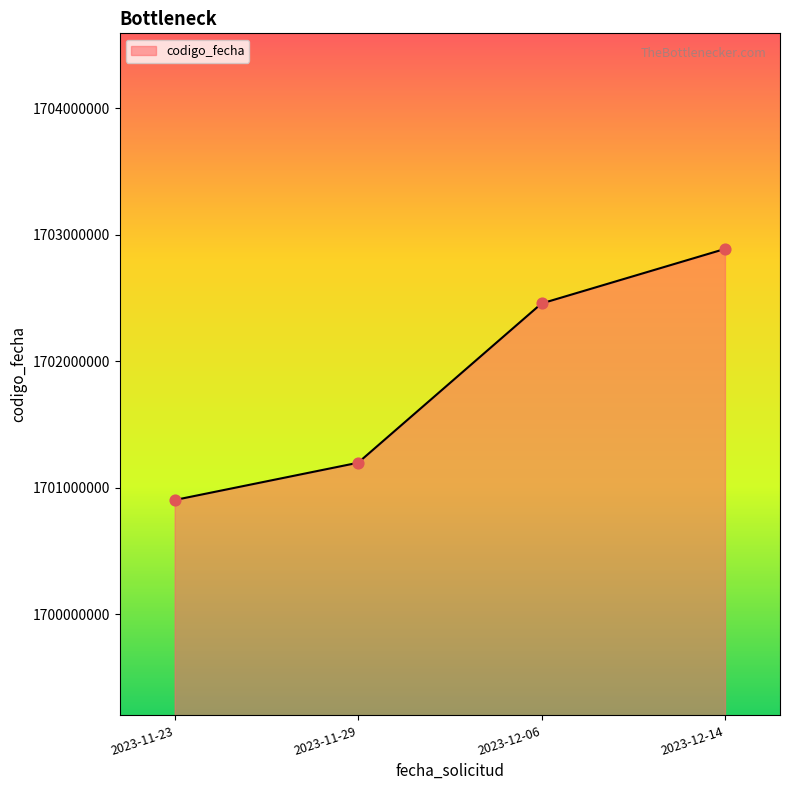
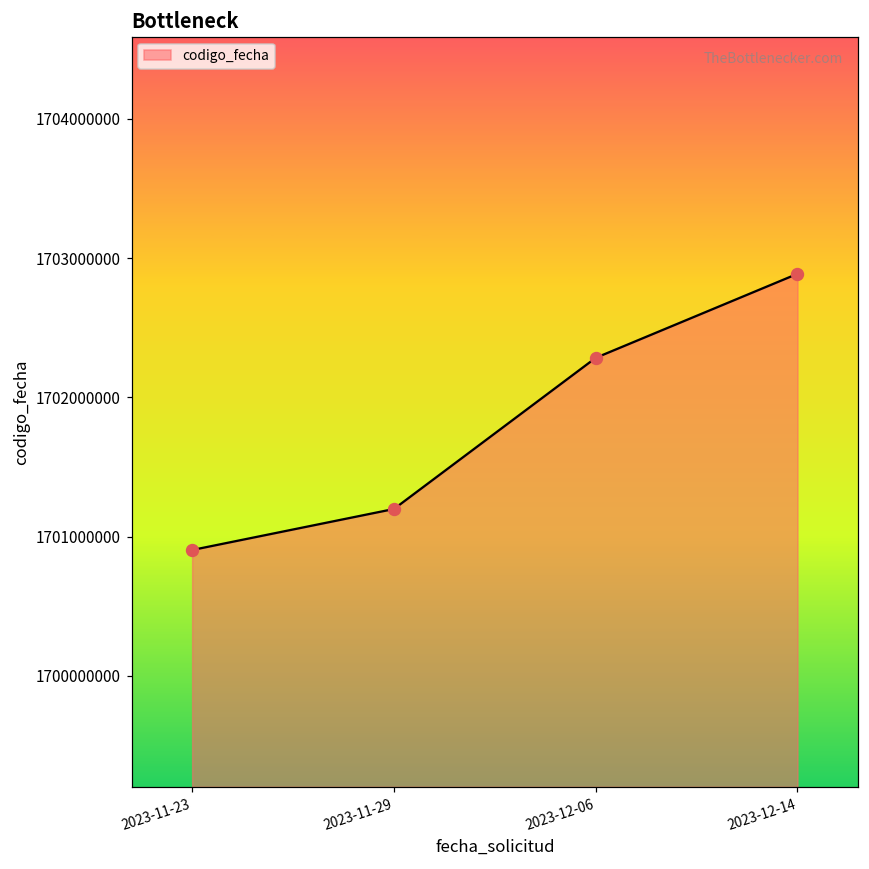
  {
    "2023-11-23": 1700900000,
    "2023-11-29": 1701200000,
-   "2023-12-06": 1702460000,
+   "2023-12-06": 1702280000,
    "2023-12-14": 1702890000
  }
